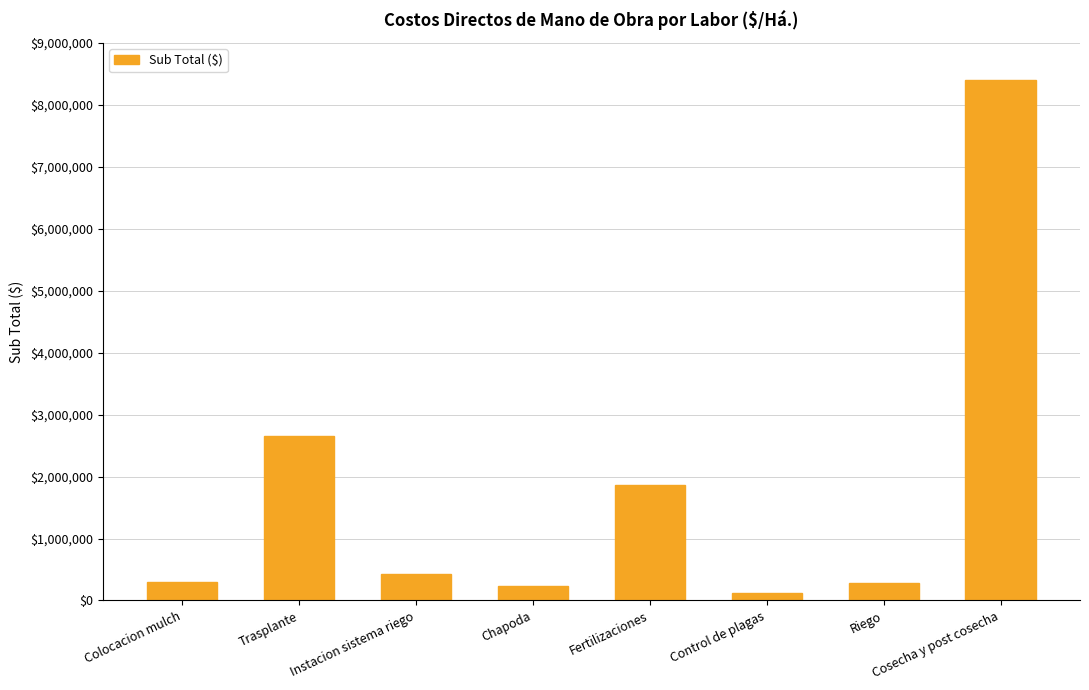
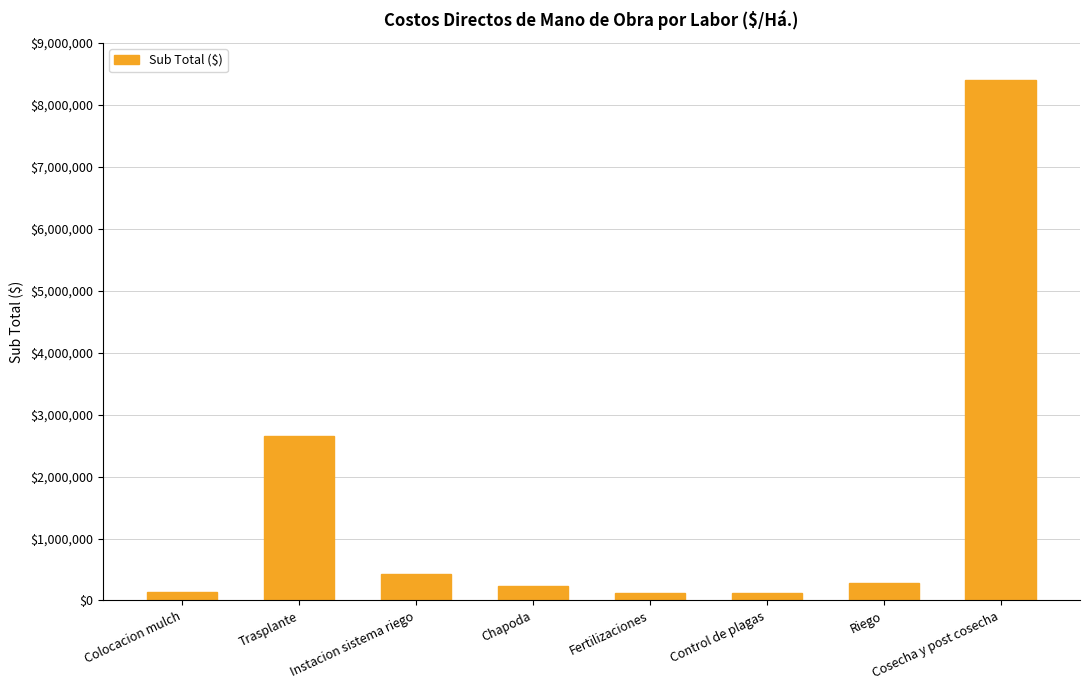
  {
-   "Colocacion mulch": "$300,000",
+   "Colocacion mulch": "$100,000",
    "Trasplante": "$2,700,000",
    "Instacion sistema riego": "$400,000",
    "Chapoda": "$200,000",
-   "Fertilizaciones": "$1,900,000",
+   "Fertilizaciones": "$100,000",
    "Control de plagas": "$100,000",
    "Riego": "$300,000",
    "Cosecha y post cosecha": "$8,400,000"
  }
